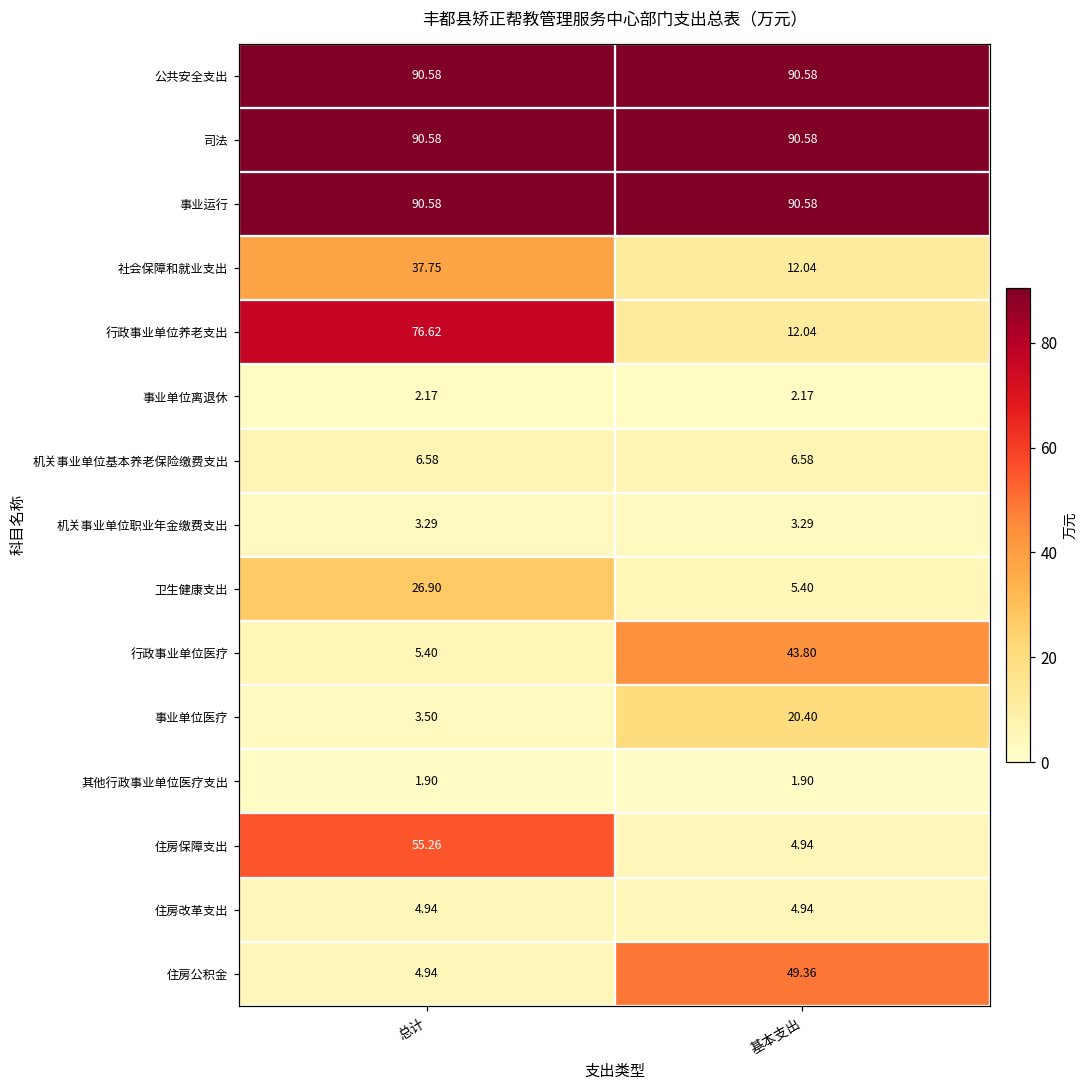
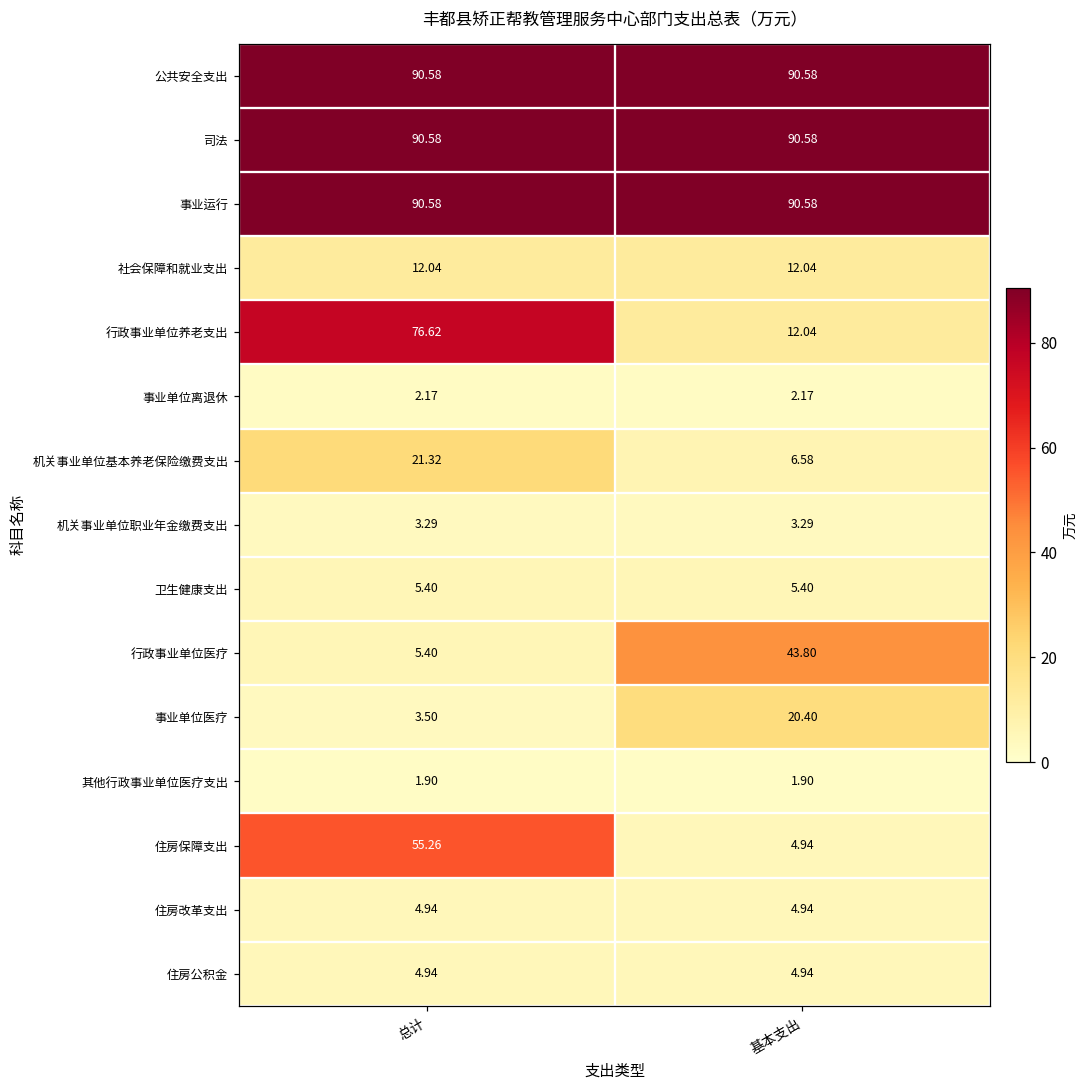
  {
    "公共安全支出": {
      "总计": 90.58,
      "基本支出": 90.58
    },
    "司法": {
      "总计": 90.58,
      "基本支出": 90.58
    },
    "事业运行": {
      "总计": 90.58,
      "基本支出": 90.58
    },
    "社会保障和就业支出": {
-     "总计": 37.75,
+     "总计": 12.04,
      "基本支出": 12.04
    },
    "行政事业单位养老支出": {
      "总计": 76.62,
      "基本支出": 12.04
    },
    "事业单位离退休": {
      "总计": 2.17,
      "基本支出": 2.17
    },
    "机关事业单位基本养老保险缴费支出": {
-     "总计": 6.58,
+     "总计": 21.32,
      "基本支出": 6.58
    },
    "机关事业单位职业年金缴费支出": {
      "总计": 3.29,
      "基本支出": 3.29
    },
    "卫生健康支出": {
-     "总计": 26.90,
+     "总计": 5.40,
      "基本支出": 5.40
    },
    "行政事业单位医疗": {
      "总计": 5.40,
      "基本支出": 43.80
    },
    "事业单位医疗": {
      "总计": 3.50,
      "基本支出": 20.40
    },
    "其他行政事业单位医疗支出": {
      "总计": 1.90,
      "基本支出": 1.90
    },
    "住房保障支出": {
      "总计": 55.26,
      "基本支出": 4.94
    },
    "住房改革支出": {
      "总计": 4.94,
      "基本支出": 4.94
    },
    "住房公积金": {
      "总计": 4.94,
-     "基本支出": 49.36
+     "基本支出": 4.94
    }
  }
